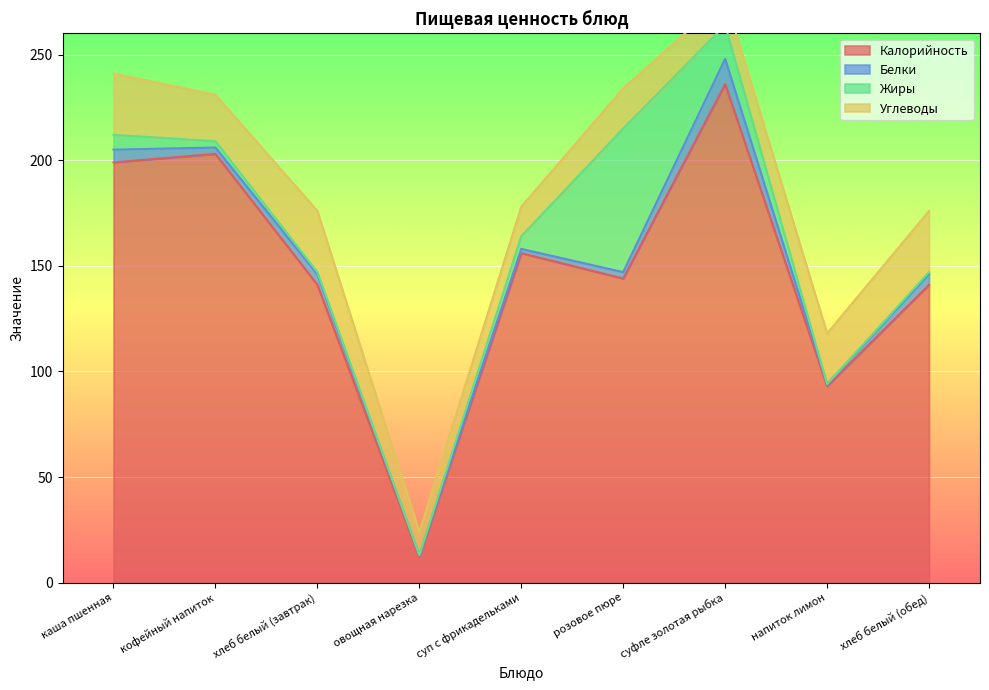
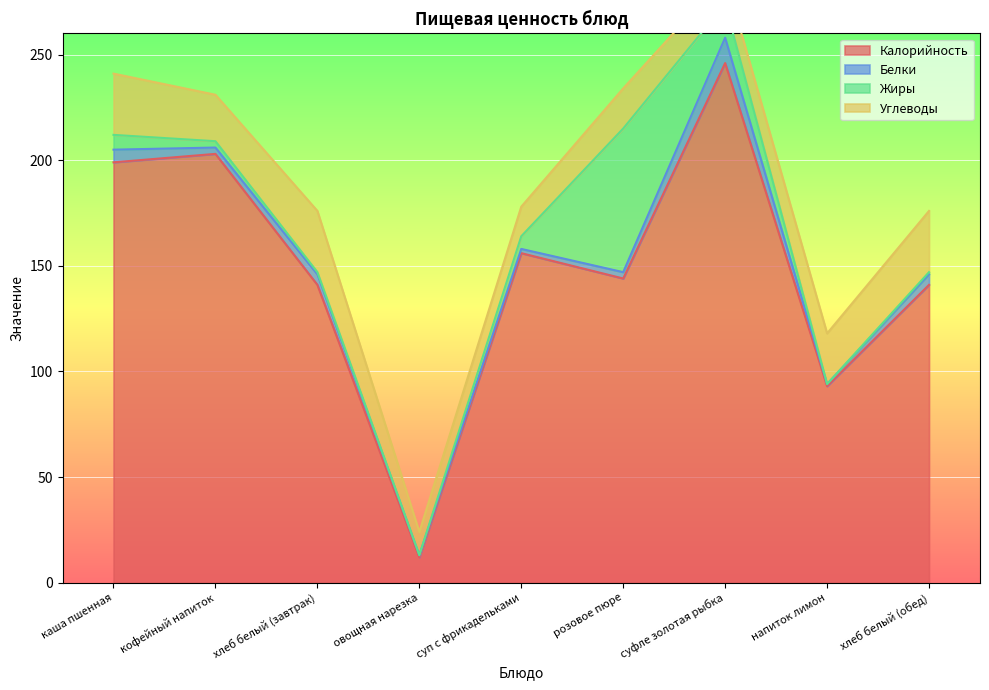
  {
    "Калорийность": {
      "каша пшенная": 199,
      "кофейный напиток": 203,
      "хлеб белый (завтрак)": 141,
      "суп с фрикадельками": 156,
      "розовое пюре": 144,
-     "суфле золотая рыбка": 236,
+     "суфле золотая рыбка": 246,
      "хлеб белый (обед)": 141
    },
    "Белки": {
      "каша пшенная": 6,
      "кофейный напиток": 3,
      "суп с фрикадельками": 2,
      "розовое пюре": 3,
      "суфле золотая рыбка": 12
    },
    "Жиры": {
      "каша пшенная": 7,
      "кофейный напиток": 3,
      "суп с фрикадельками": 6,
      "розовое пюре": 68
    },
    "Углеводы": {
      "каша пшенная": 29,
      "кофейный напиток": 22,
      "хлеб белый (завтрак)": 29,
      "овощная нарезка": 11,
      "суп с фрикадельками": 14,
      "розовое пюре": 19,
      "напиток лимон": 24,
      "хлеб белый (обед)": 29
    }
  }
